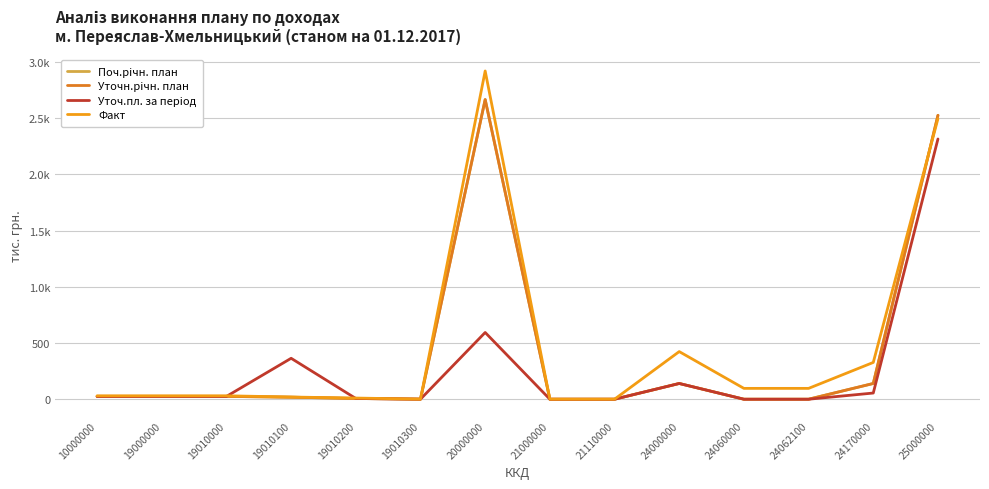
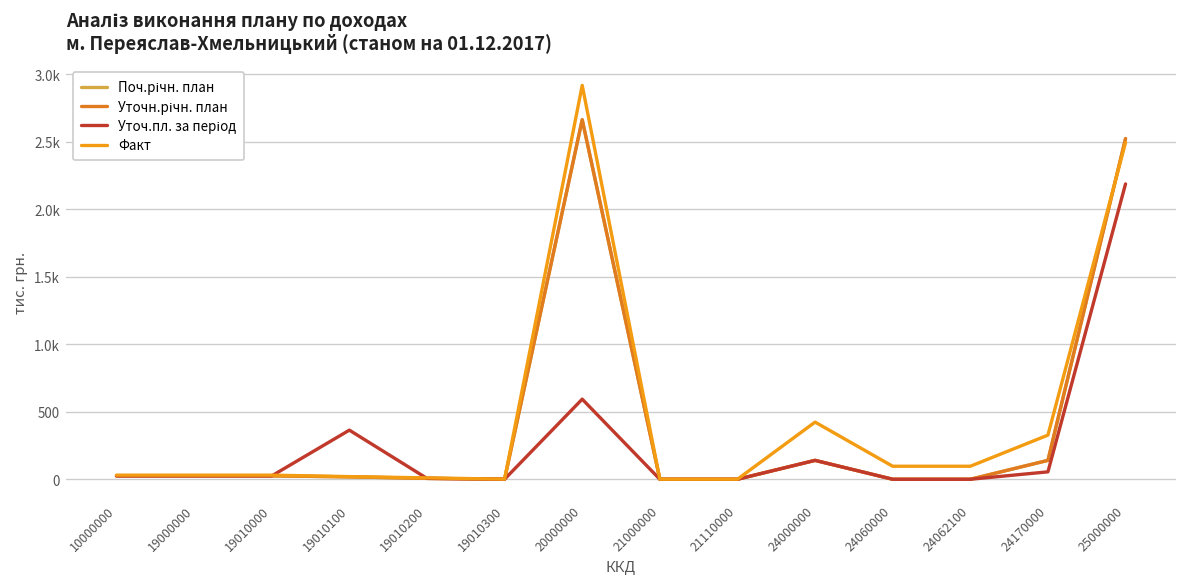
  {
    "Уточ.пл. за період": {
      "19010100": 360,
      "20000000": 590,
      "24170000": 60,
-     "25000000": 2310
+     "25000000": 2190
    }
  }
